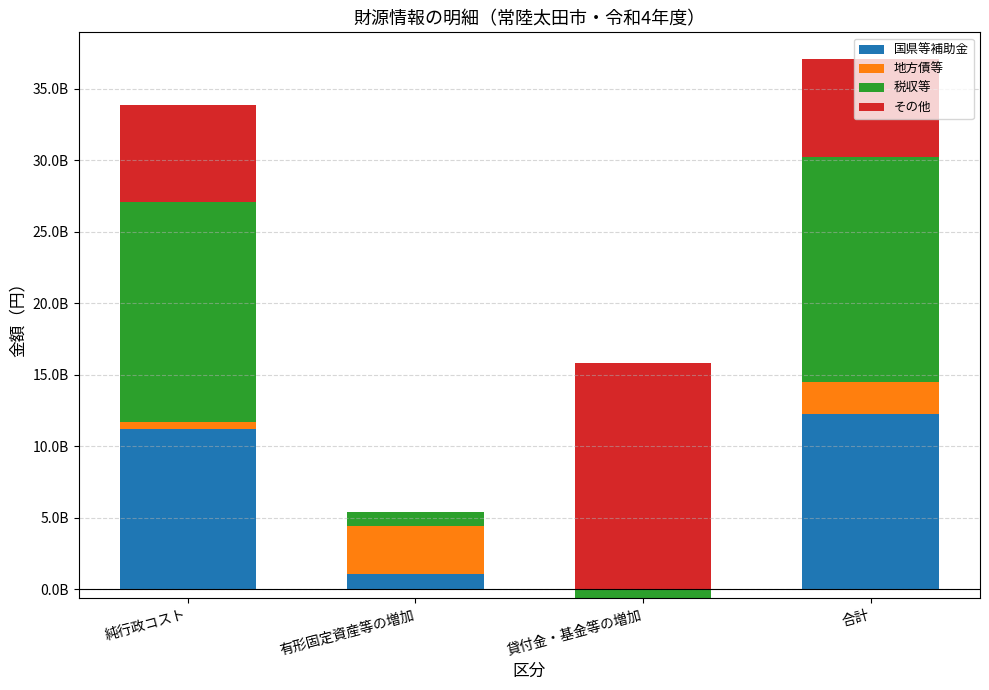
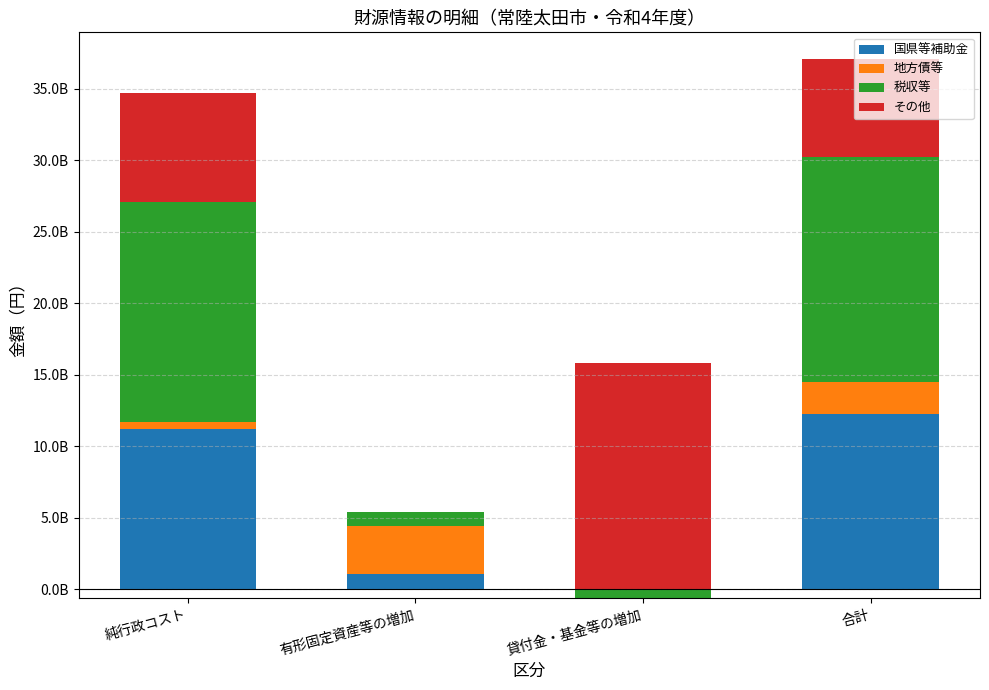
  {
    "地方債等": {
      "純行政コスト": 500000000,
      "有形固定資産等の増加": 3400000000,
      "貸付金・基金等の増加": 0,
      "合計": 2300000000
    },
    "その他": {
-     "純行政コスト": 6800000000,
+     "純行政コスト": 7600000000,
      "有形固定資産等の増加": 0,
      "貸付金・基金等の増加": 15900000000
    }
  }
